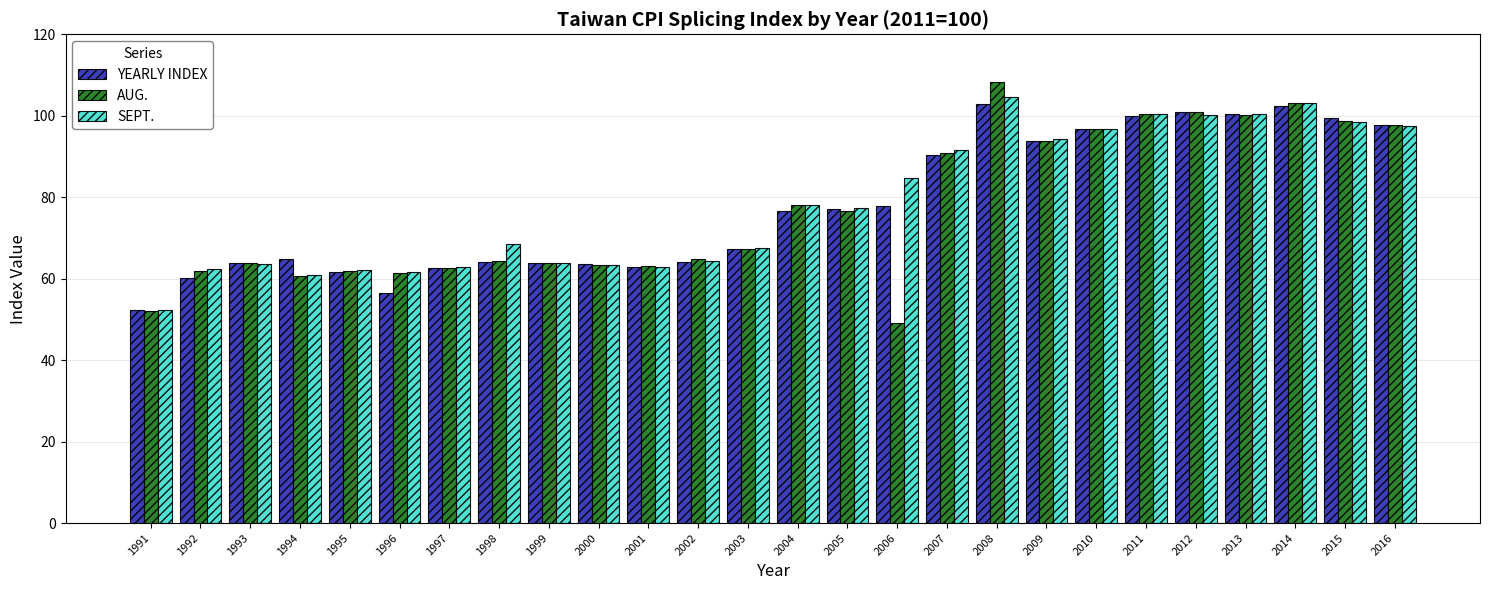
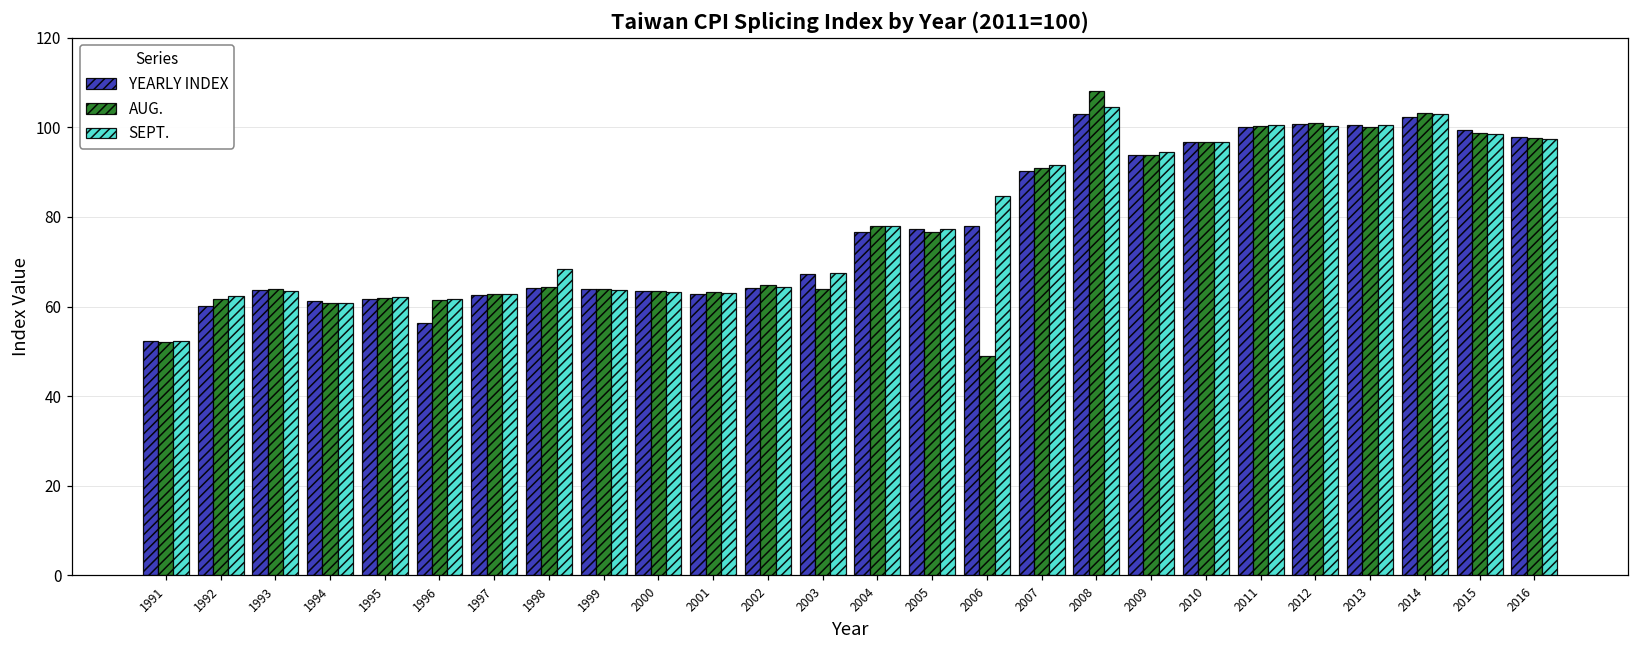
  {
    "YEARLY INDEX": {
      "1991": 52,
      "1992": 60,
      "1993": 64,
-     "1994": 65,
+     "1994": 61,
      "1995": 62,
      "1996": 56,
      "1997": 63,
      "1998": 64,
      "1999": 64,
      "2000": 64,
      "2001": 63,
      "2002": 64,
      "2003": 67,
      "2004": 77,
      "2005": 77,
      "2006": 78,
      "2007": 90,
      "2008": 103,
      "2009": 94,
      "2010": 97,
      "2011": 100,
      "2012": 101,
      "2013": 100,
      "2014": 102,
      "2015": 99,
      "2016": 98
    },
    "AUG.": {
      "1991": 52,
      "1992": 62,
      "1993": 64,
      "1994": 61,
      "1995": 62,
      "1996": 61,
      "1997": 63,
      "1998": 64,
      "1999": 64,
      "2000": 63,
      "2001": 63,
      "2002": 65,
-     "2003": 67,
+     "2003": 64,
      "2004": 78,
      "2005": 77,
      "2006": 49,
      "2007": 91,
      "2008": 108,
      "2009": 94,
      "2010": 97,
      "2011": 100,
      "2012": 101,
      "2013": 100,
      "2014": 103,
      "2015": 99,
      "2016": 98
    },
    "SEPT.": {
      "1991": 52,
      "1992": 62,
      "1993": 64,
      "1994": 61,
      "1995": 62,
      "1996": 62,
      "1997": 63,
      "1998": 68,
      "1999": 64,
      "2000": 63,
      "2001": 63,
      "2002": 64,
      "2003": 67,
      "2004": 78,
      "2005": 77,
      "2006": 85,
      "2007": 92,
      "2008": 105,
      "2009": 94,
      "2010": 97,
      "2011": 101,
      "2012": 100,
      "2013": 101,
      "2014": 103,
      "2015": 98,
      "2016": 98
    }
  }
